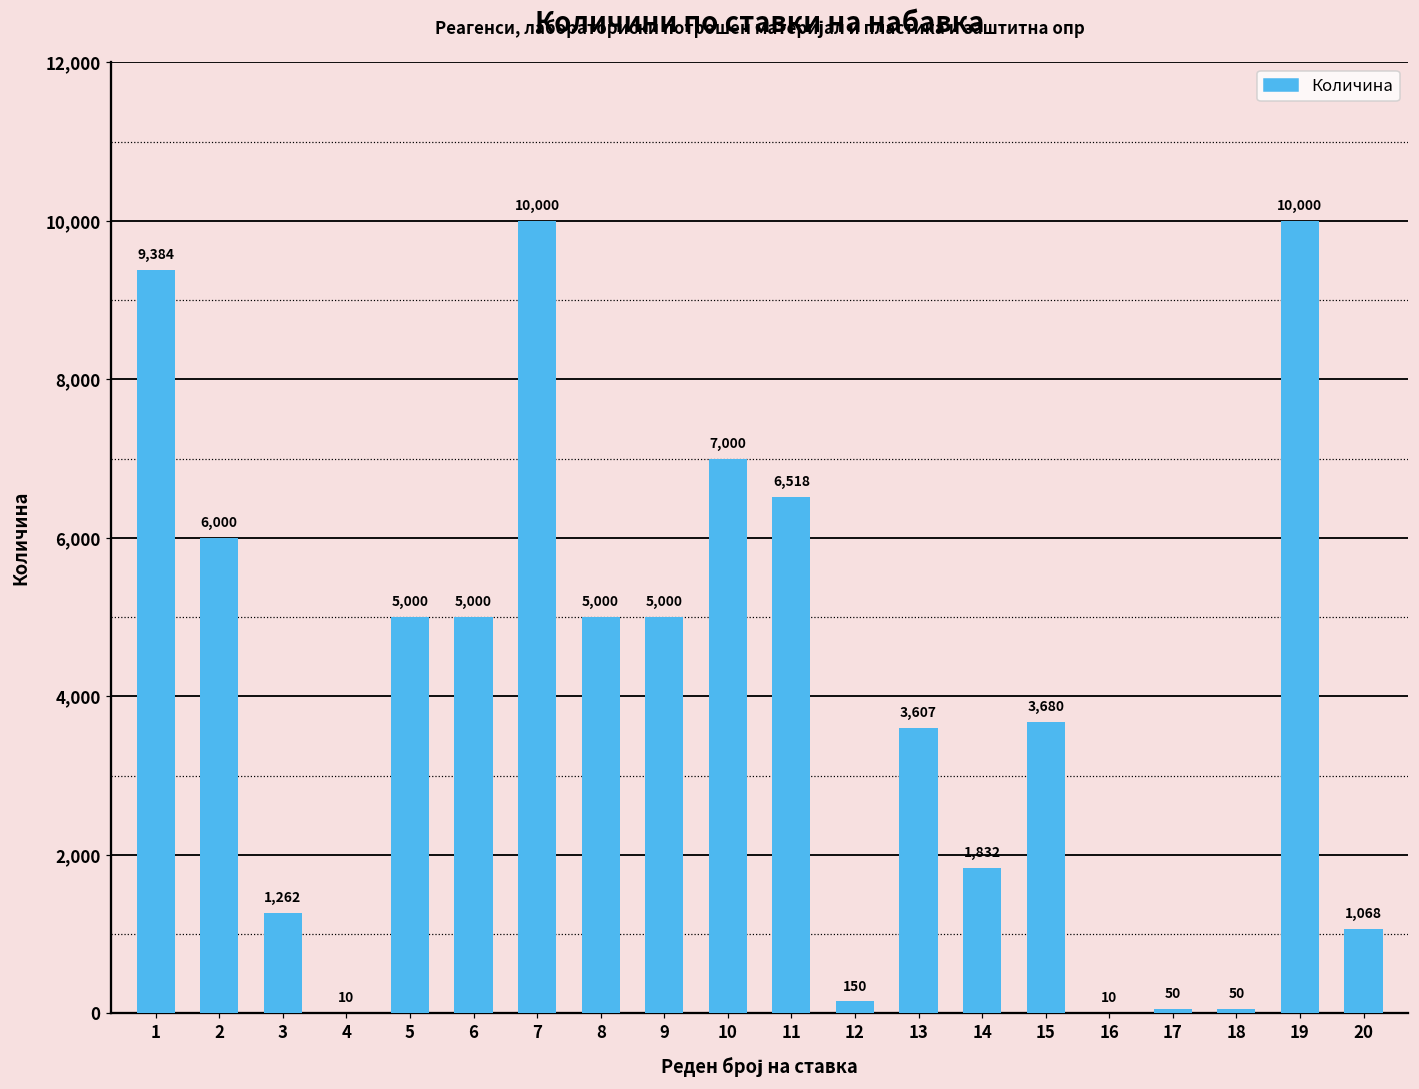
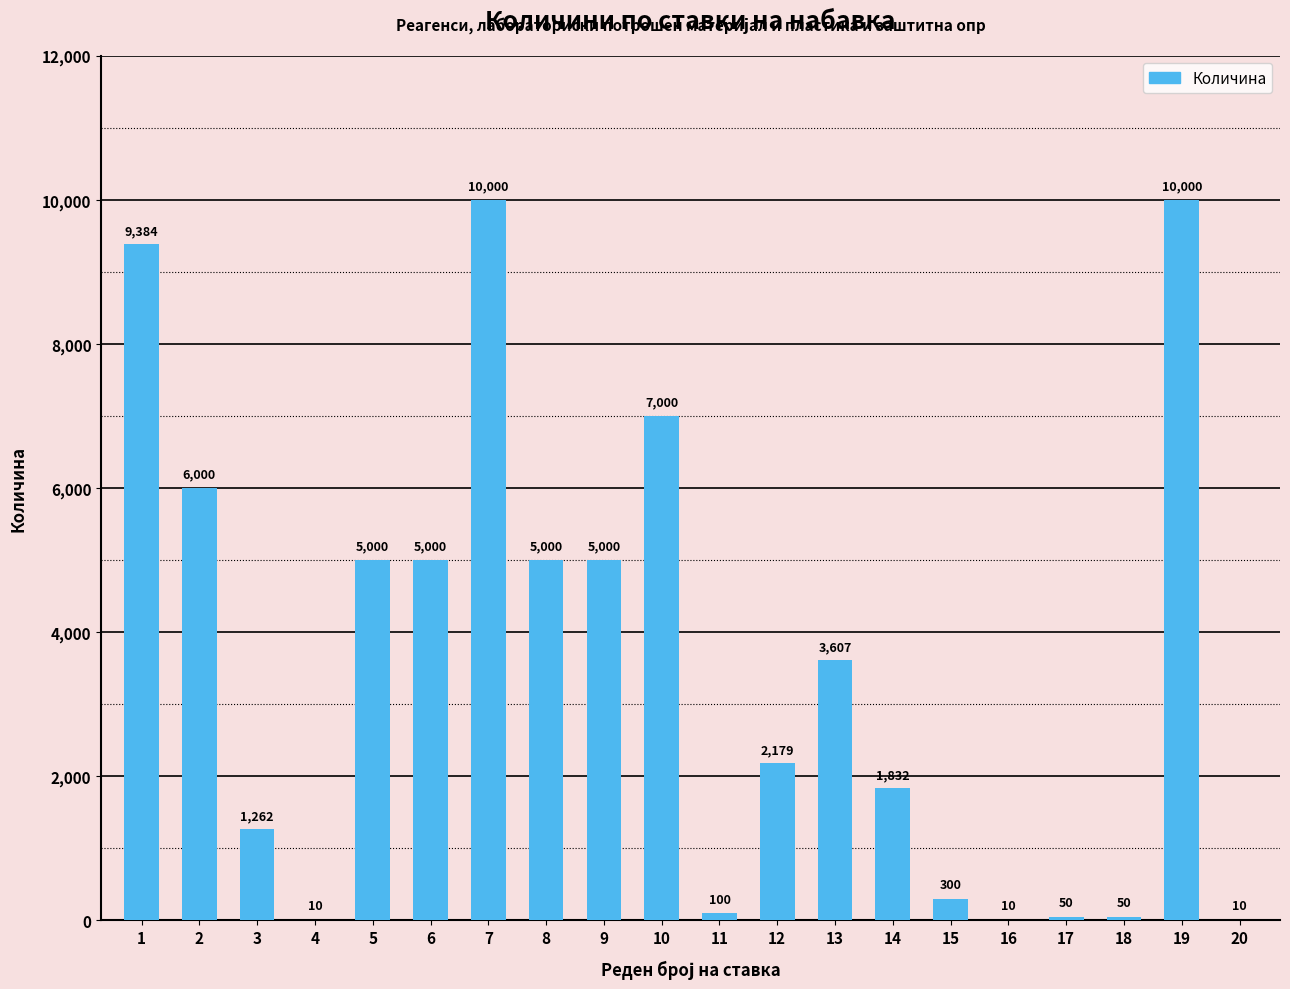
  {
    "1": "9,384",
    "2": "6,000",
    "3": "1,262",
    "4": "10",
    "5": "5,000",
    "6": "5,000",
    "7": "10,000",
    "8": "5,000",
    "9": "5,000",
    "10": "7,000",
-   "11": "6,518",
-   "12": "150",
+   "11": "100",
+   "12": "2,179",
    "13": "3,607",
    "14": "1,832",
-   "15": "3,680",
+   "15": "300",
    "16": "10",
    "17": "50",
    "18": "50",
    "19": "10,000",
-   "20": "1,068"
+   "20": "10"
  }
